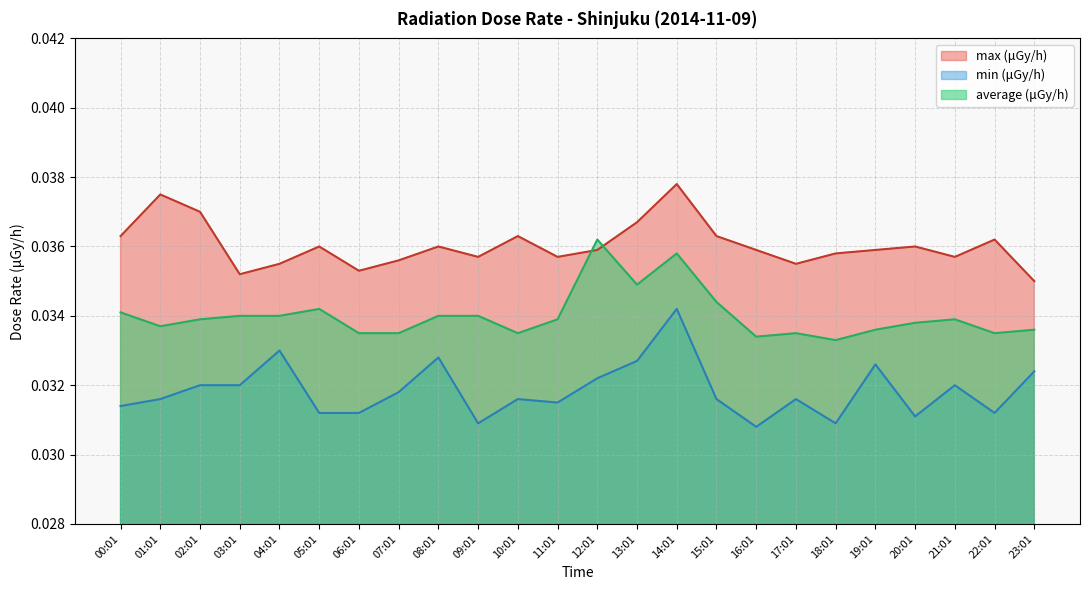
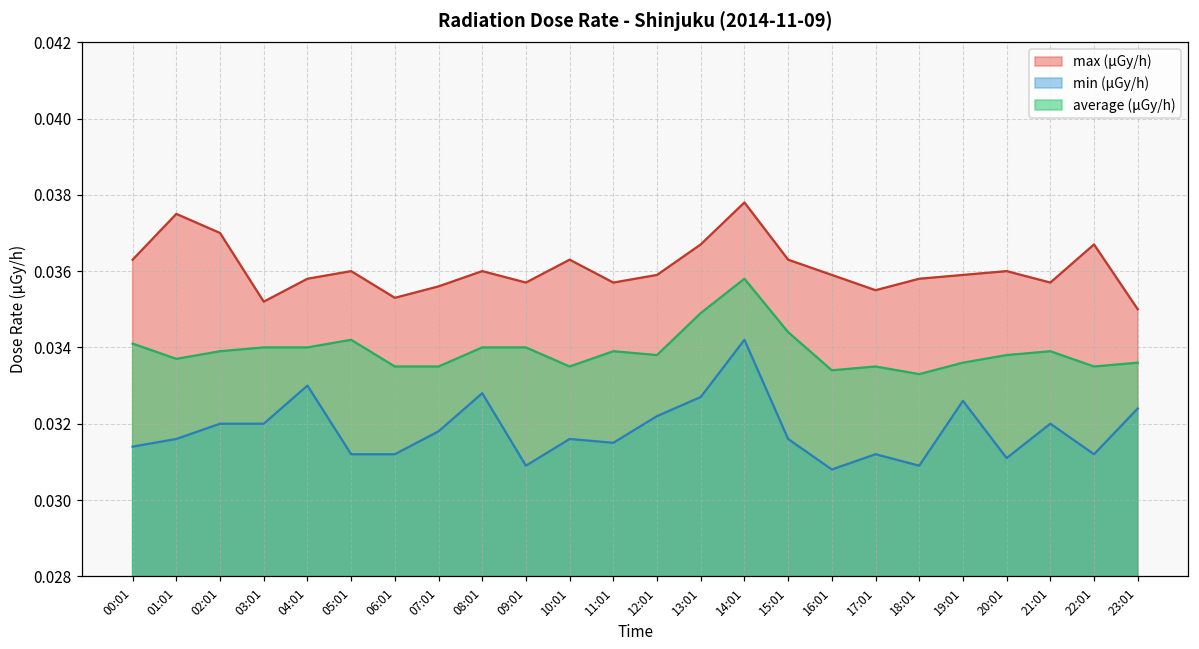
  {
    "max (μGy/h)": {
      "00:01": 0.0363,
      "01:01": 0.0375,
      "02:01": 0.0370,
      "03:01": 0.0352,
-     "04:01": 0.0355,
+     "04:01": 0.0358,
      "05:01": 0.0360,
      "06:01": 0.0353,
      "07:01": 0.0356,
      "08:01": 0.0360,
      "09:01": 0.0357,
      "10:01": 0.0363,
      "11:01": 0.0357,
      "12:01": 0.0359,
      "13:01": 0.0367,
      "14:01": 0.0378,
      "15:01": 0.0363,
      "16:01": 0.0359,
      "17:01": 0.0355,
      "18:01": 0.0358,
      "19:01": 0.0359,
      "20:01": 0.0360,
      "21:01": 0.0357,
-     "22:01": 0.0362,
+     "22:01": 0.0367,
      "23:01": 0.0350
    },
    "min (μGy/h)": {
      "00:01": 0.0314,
      "01:01": 0.0316,
      "02:01": 0.0320,
      "03:01": 0.0320,
      "04:01": 0.0330,
      "05:01": 0.0312,
      "06:01": 0.0312,
      "07:01": 0.0318,
      "08:01": 0.0328,
      "09:01": 0.0309,
      "10:01": 0.0316,
      "11:01": 0.0315,
      "12:01": 0.0322,
      "13:01": 0.0327,
      "14:01": 0.0342,
      "15:01": 0.0316,
      "16:01": 0.0308,
-     "17:01": 0.0316,
+     "17:01": 0.0312,
      "18:01": 0.0309,
      "19:01": 0.0326,
      "20:01": 0.0311,
      "21:01": 0.0320,
      "22:01": 0.0312,
      "23:01": 0.0324
    },
    "average (μGy/h)": {
      "00:01": 0.0341,
      "01:01": 0.0337,
      "02:01": 0.0339,
      "03:01": 0.0340,
      "04:01": 0.0340,
      "05:01": 0.0342,
      "06:01": 0.0335,
      "07:01": 0.0335,
      "08:01": 0.0340,
      "09:01": 0.0340,
      "10:01": 0.0335,
      "11:01": 0.0339,
-     "12:01": 0.0362,
+     "12:01": 0.0338,
      "13:01": 0.0349,
      "14:01": 0.0358,
      "15:01": 0.0344,
      "16:01": 0.0334,
      "17:01": 0.0335,
      "18:01": 0.0333,
      "19:01": 0.0336,
      "20:01": 0.0338,
      "21:01": 0.0339,
      "22:01": 0.0335,
      "23:01": 0.0336
    }
  }
